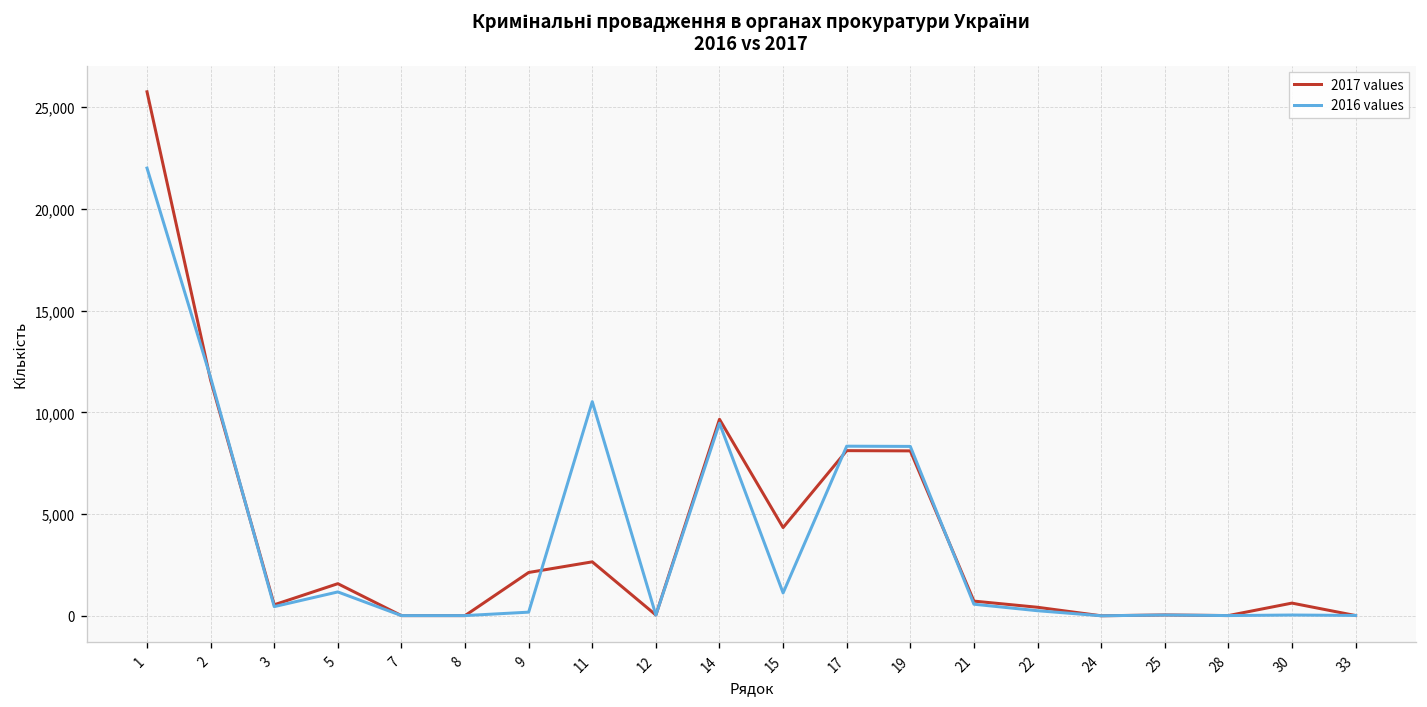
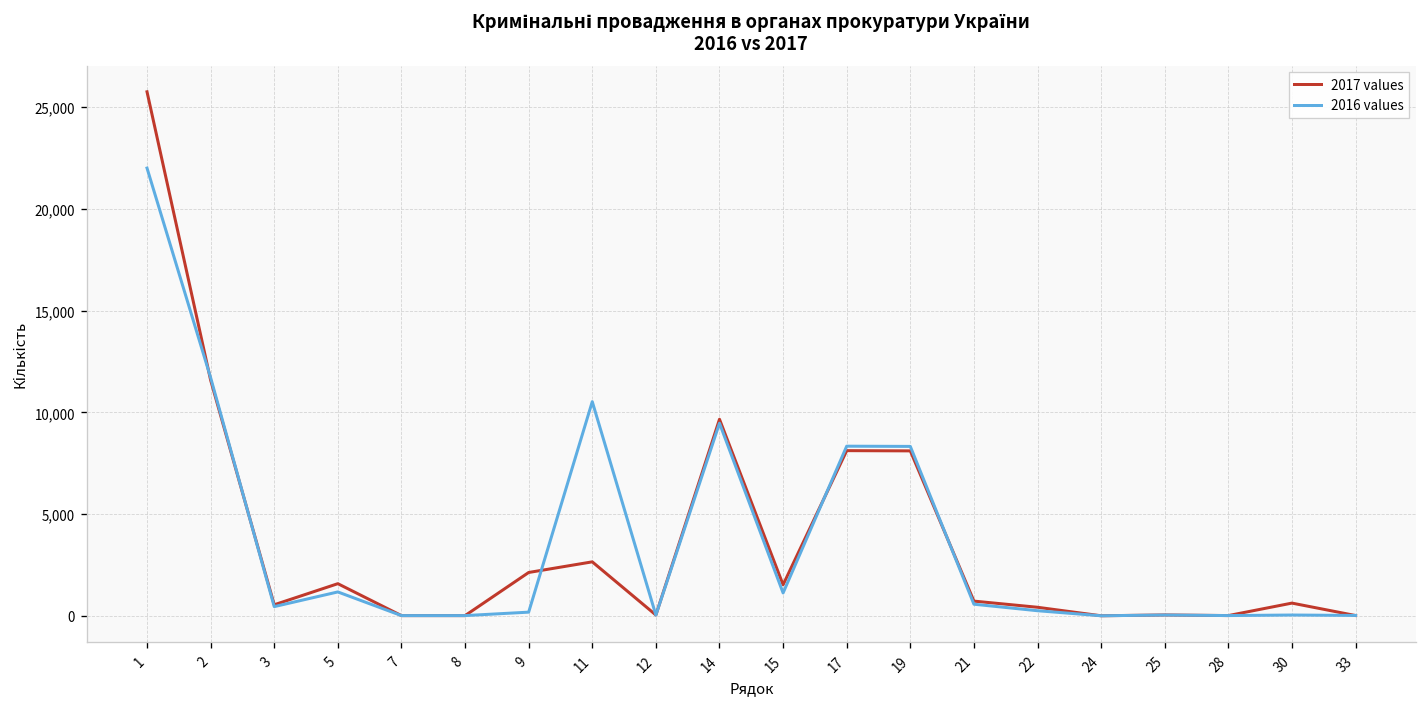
  {
    "2017 values": {
      "1": "25,800",
      "5": "1,600",
      "9": "2,100",
      "11": "2,700",
      "14": "9,700",
-     "15": "4,300",
+     "15": "1,500",
      "17": "8,100",
      "19": "8,100",
      "22": "400",
      "30": "600"
    },
    "2016 values": {
      "1": "22,000",
      "5": "1,200",
      "9": "200",
      "11": "10,500",
      "14": "9,500",
      "15": "1,100",
      "17": "8,300",
      "19": "8,300",
      "22": "300",
      "30": "0"
    }
  }
